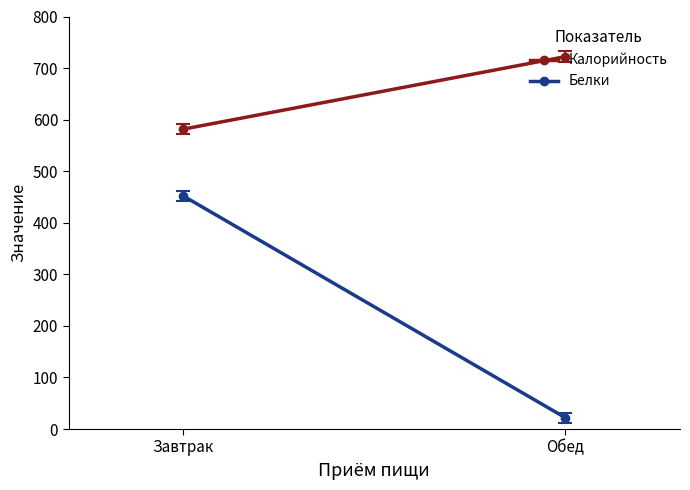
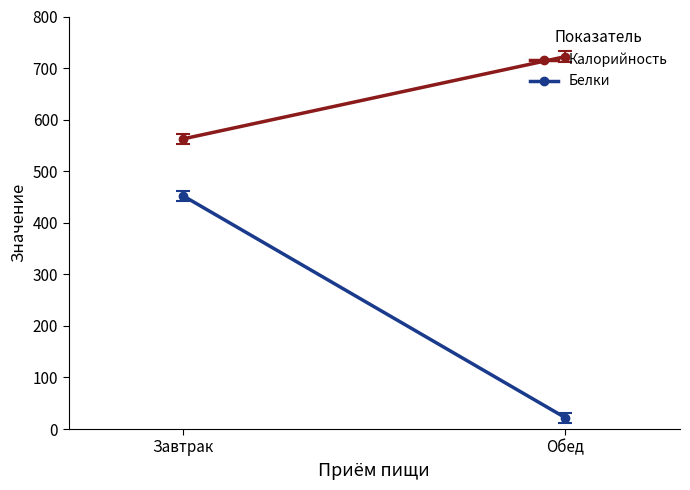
  {
    "Калорийность": {
-     "Завтрак": 580,
+     "Завтрак": 560,
      "Обед": 720
    },
    "Белки": {
      "Завтрак": 450,
      "Обед": 20
    }
  }
